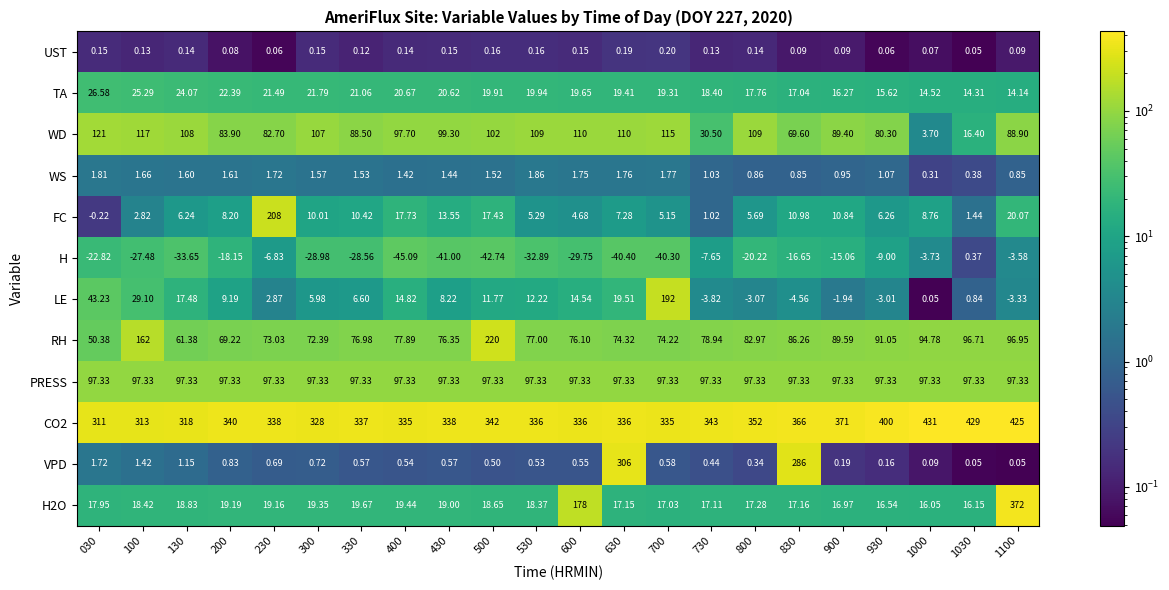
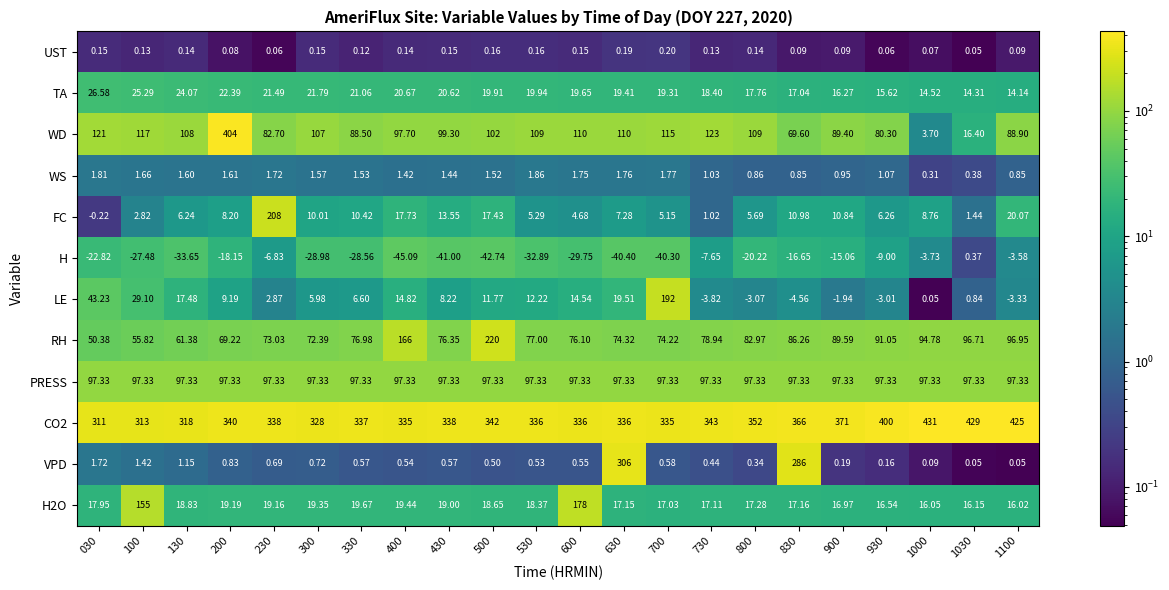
  {
    "WD": {
      "030": 121,
      "100": 117,
      "130": 108,
-     "200": 83.90,
+     "200": 404,
      "230": 82.70,
      "300": 107,
      "330": 88.50,
      "400": 97.70,
      "430": 99.30,
      "500": 102,
      "530": 109,
      "600": 110,
      "630": 110,
      "700": 115,
-     "730": 30.50,
+     "730": 123,
      "800": 109,
      "830": 69.60,
      "900": 89.40,
      "930": 80.30,
      "1000": 3.70,
      "1030": 16.40,
      "1100": 88.90
    },
    "RH": {
      "030": 50.38,
-     "100": 162,
+     "100": 55.82,
      "130": 61.38,
      "200": 69.22,
      "230": 73.03,
      "300": 72.39,
      "330": 76.98,
-     "400": 77.89,
+     "400": 166,
      "430": 76.35,
      "500": 220,
      "530": 77.00,
      "600": 76.10,
      "630": 74.32,
      "700": 74.22,
      "730": 78.94,
      "800": 82.97,
      "830": 86.26,
      "900": 89.59,
      "930": 91.05,
      "1000": 94.78,
      "1030": 96.71,
      "1100": 96.95
    },
    "H2O": {
      "030": 17.95,
-     "100": 18.42,
+     "100": 155,
      "130": 18.83,
      "200": 19.19,
      "230": 19.16,
      "300": 19.35,
      "330": 19.67,
      "400": 19.44,
      "430": 19.00,
      "500": 18.65,
      "530": 18.37,
      "600": 178,
      "630": 17.15,
      "700": 17.03,
      "730": 17.11,
      "800": 17.28,
      "830": 17.16,
      "900": 16.97,
      "930": 16.54,
      "1000": 16.05,
      "1030": 16.15,
-     "1100": 372
+     "1100": 16.02
    }
  }
